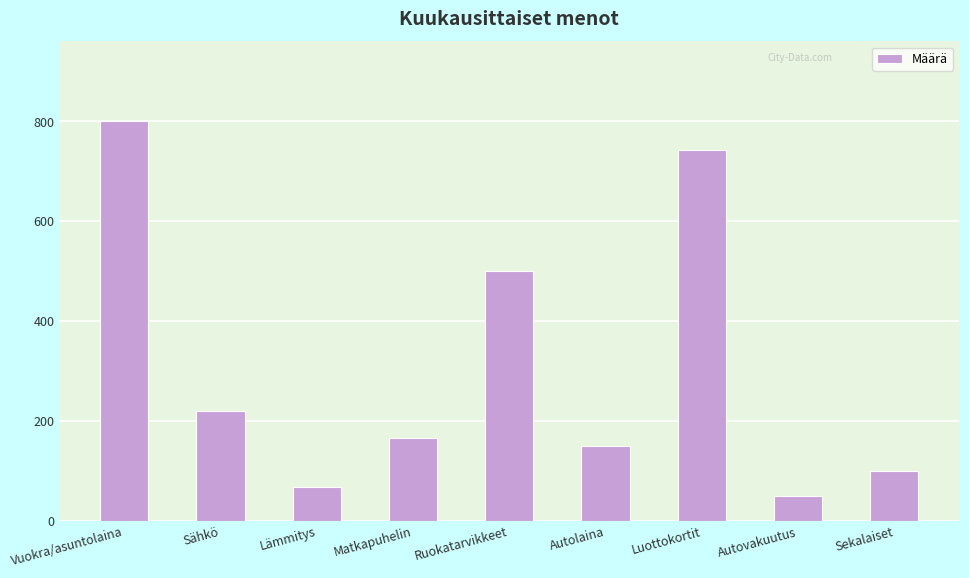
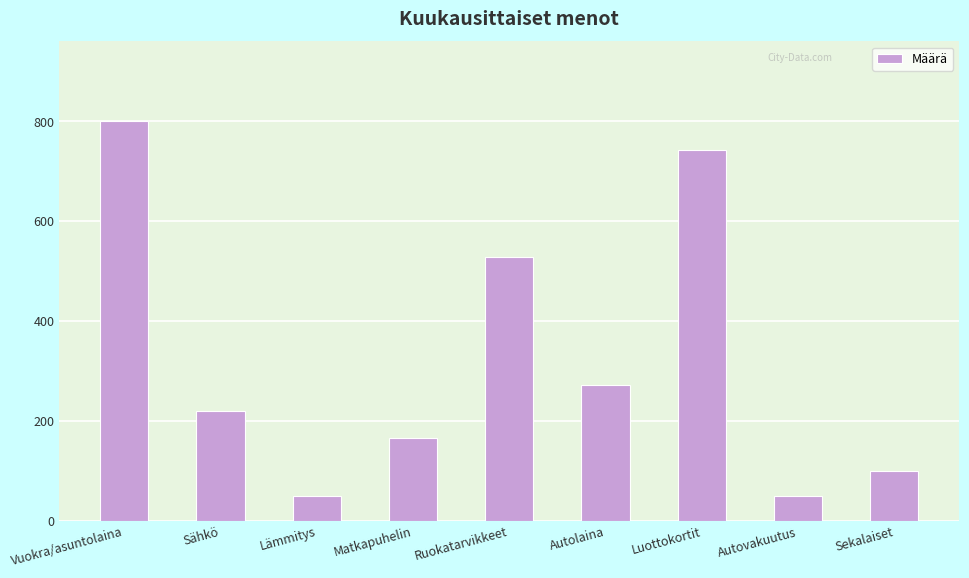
  {
    "Vuokra/asuntolaina": 800,
    "Sähkö": 220,
-   "Lämmitys": 70,
+   "Lämmitys": 50,
    "Matkapuhelin": 170,
-   "Ruokatarvikkeet": 500,
-   "Autolaina": 150,
+   "Ruokatarvikkeet": 530,
+   "Autolaina": 270,
    "Luottokortit": 740,
    "Autovakuutus": 50,
    "Sekalaiset": 100
  }
